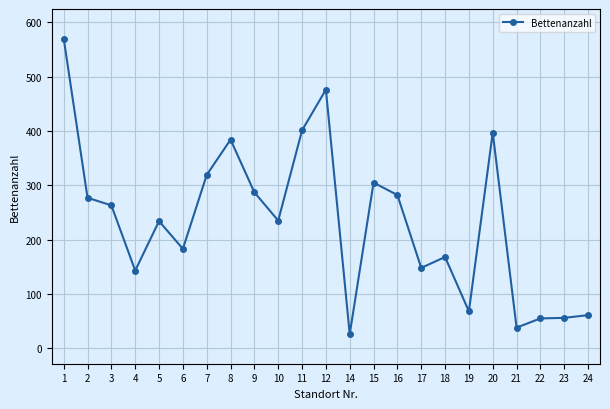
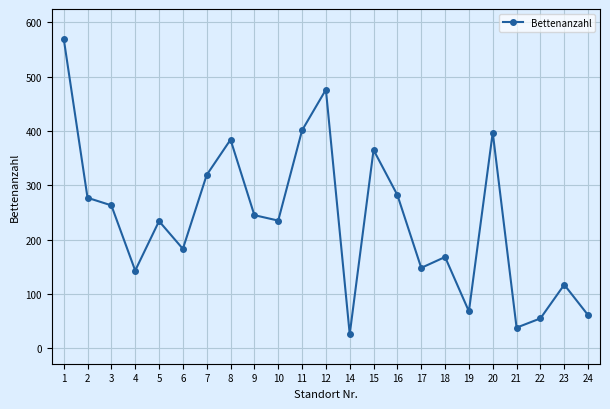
  {
    "1": 570,
    "2": 280,
    "3": 260,
    "4": 140,
    "5": 230,
    "6": 180,
    "7": 320,
    "8": 380,
-   "9": 290,
+   "9": 250,
    "10": 240,
    "11": 400,
    "12": 480,
    "14": 30,
-   "15": 310,
+   "15": 370,
    "16": 280,
    "17": 150,
    "18": 170,
    "19": 70,
    "20": 400,
    "21": 40,
    "22": 60,
-   "23": 60,
+   "23": 120,
    "24": 60
  }
